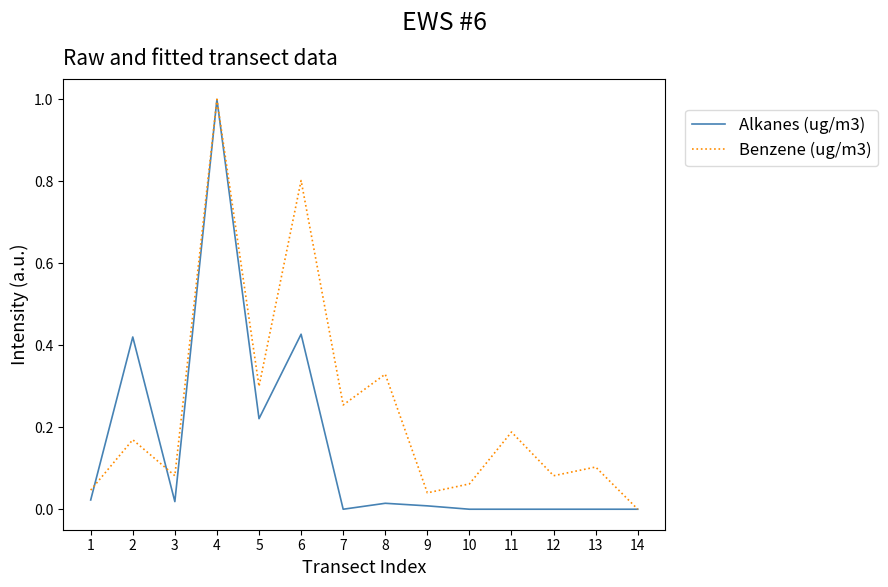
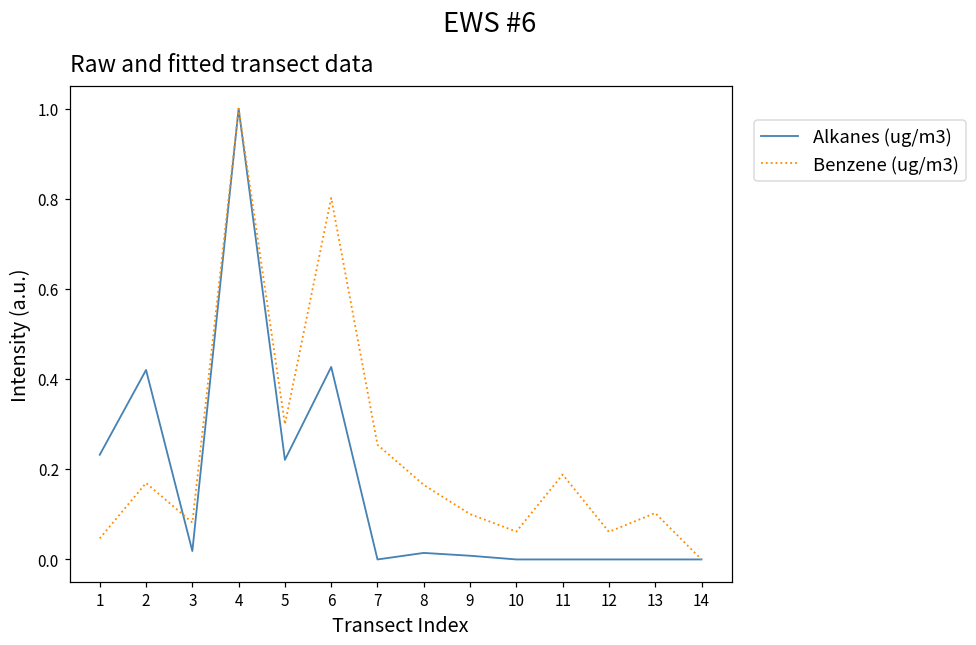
  {
    "Alkanes (ug/m3)": {
-     "1": 0.02,
+     "1": 0.23,
      "2": 0.42,
      "3": 0.02,
      "5": 0.22,
      "6": 0.43,
      "7": 0.00,
      "8": 0.01,
      "9": 0.01,
      "10": 0.00,
      "11": 0.00,
      "12": 0.00,
      "13": 0.00
    },
    "Benzene (ug/m3)": {
      "1": 0.05,
      "2": 0.17,
      "3": 0.08,
      "5": 0.30,
      "6": 0.80,
      "7": 0.25,
-     "8": 0.33,
-     "9": 0.04,
+     "8": 0.17,
+     "9": 0.10,
      "10": 0.06,
      "11": 0.19,
-     "12": 0.08,
+     "12": 0.06,
      "13": 0.10
    }
  }
